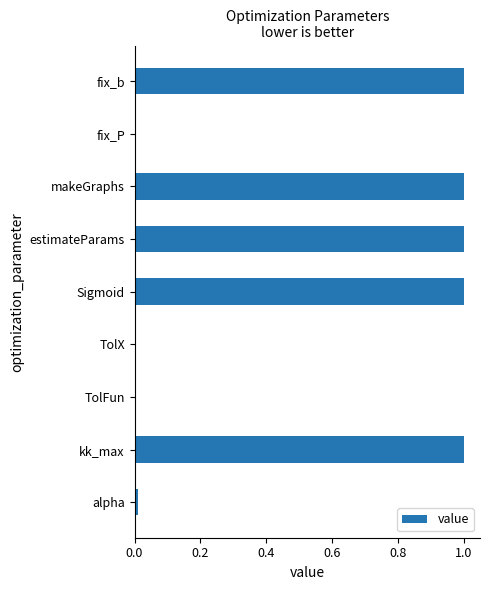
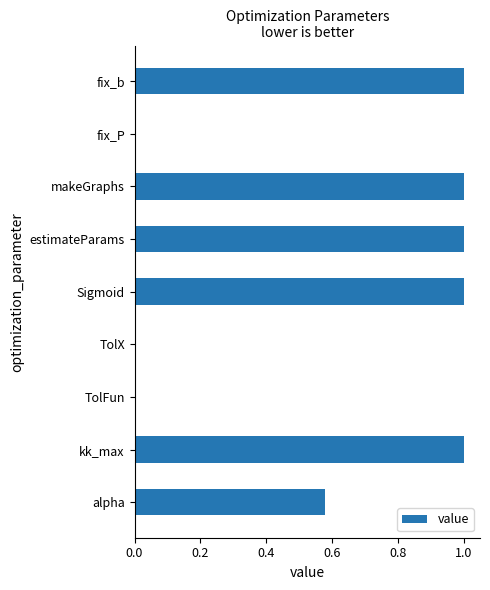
  {
    "fix_b": 1.00,
    "fix_P": 0.00,
    "makeGraphs": 1.00,
    "estimateParams": 1.00,
    "Sigmoid": 1.00,
    "kk_max": 1.00,
-   "alpha": 0.01
+   "alpha": 0.58
  }
